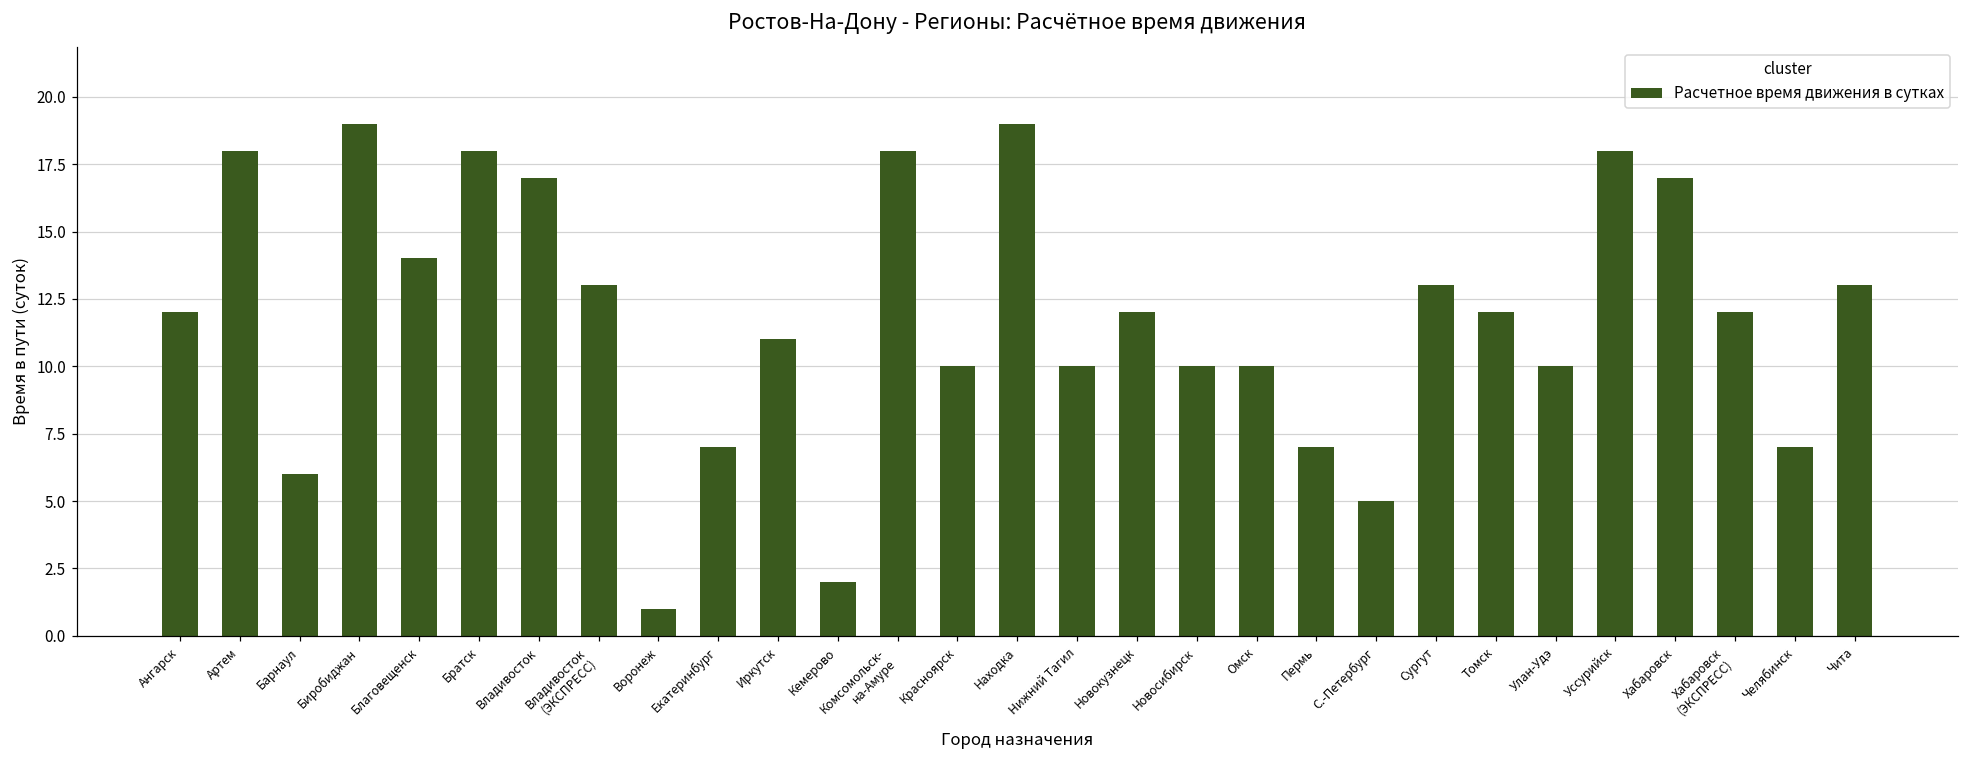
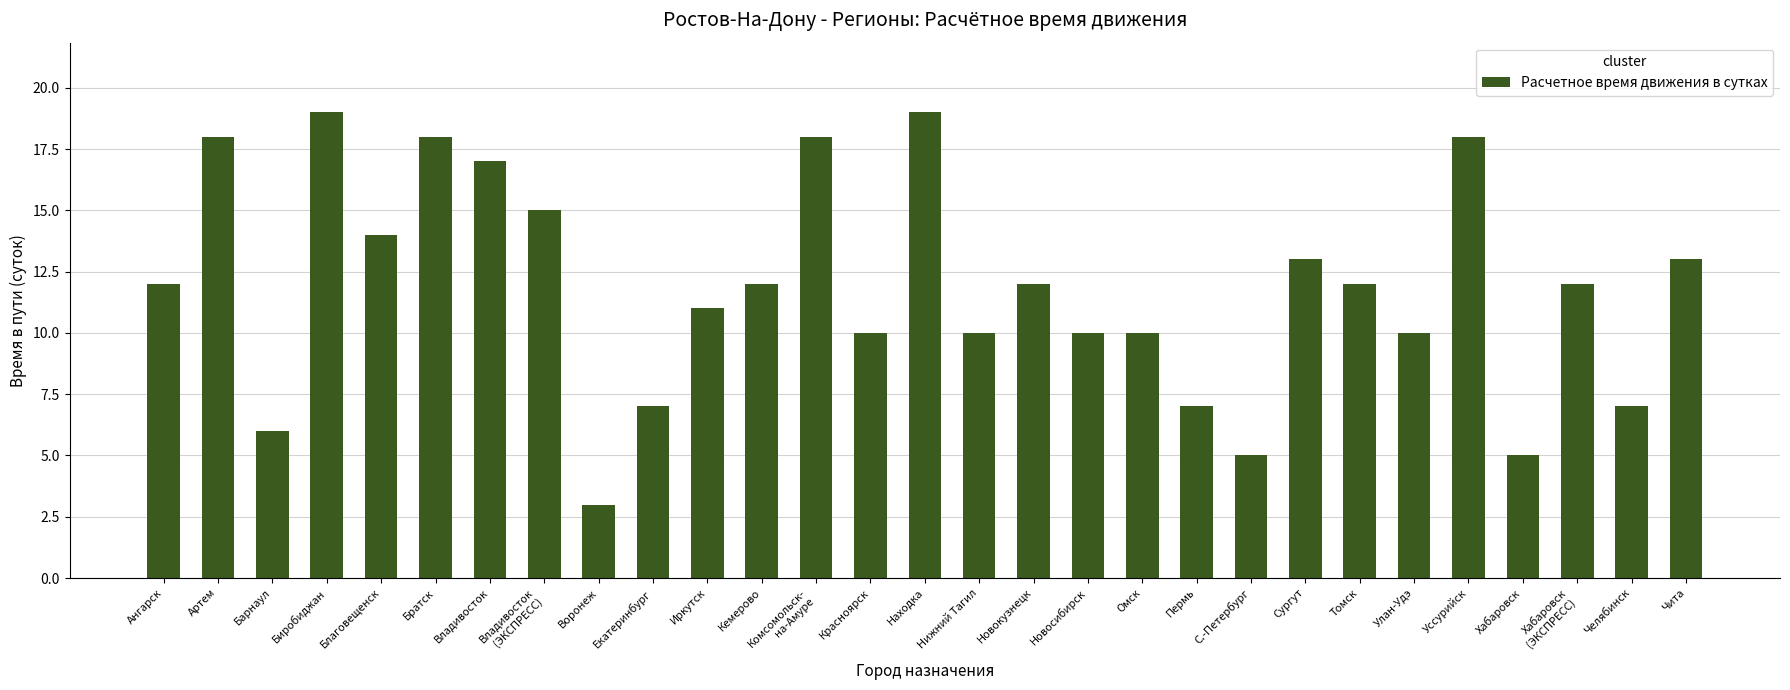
  {
    "Ангарск": 12,
    "Артем": 18,
    "Барнаул": 6,
    "Биробиджан": 19,
    "Благовещенск": 14,
    "Братск": 18,
    "Владивосток": 17,
-   "Владивосток (ЭКСПРЕСС)": 13,
-   "Воронеж": 1,
+   "Владивосток (ЭКСПРЕСС)": 15,
+   "Воронеж": 3,
    "Екатеринбург": 7,
    "Иркутск": 11,
-   "Кемерово": 2,
+   "Кемерово": 12,
    "Комсомольск- на-Амуре": 18,
    "Красноярск": 10,
    "Находка": 19,
    "Нижний Тагил": 10,
    "Новокузнецк": 12,
    "Новосибирск": 10,
    "Омск": 10,
    "Пермь": 7,
    "С.-Петербург": 5,
    "Сургут": 13,
    "Томск": 12,
    "Улан-Удэ": 10,
    "Уссурийск": 18,
-   "Хабаровск": 17,
+   "Хабаровск": 5,
    "Хабаровск (ЭКСПРЕСС)": 12,
    "Челябинск": 7,
    "Чита": 13
  }
